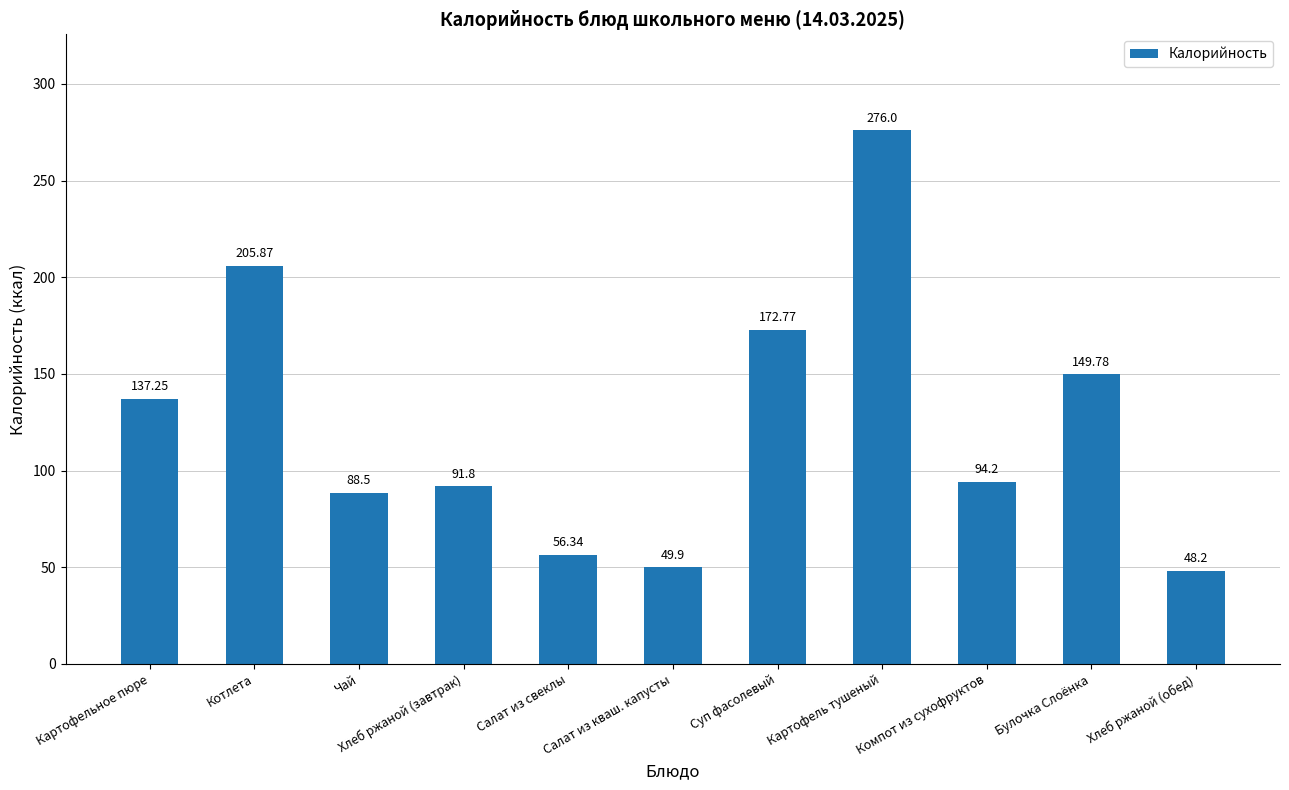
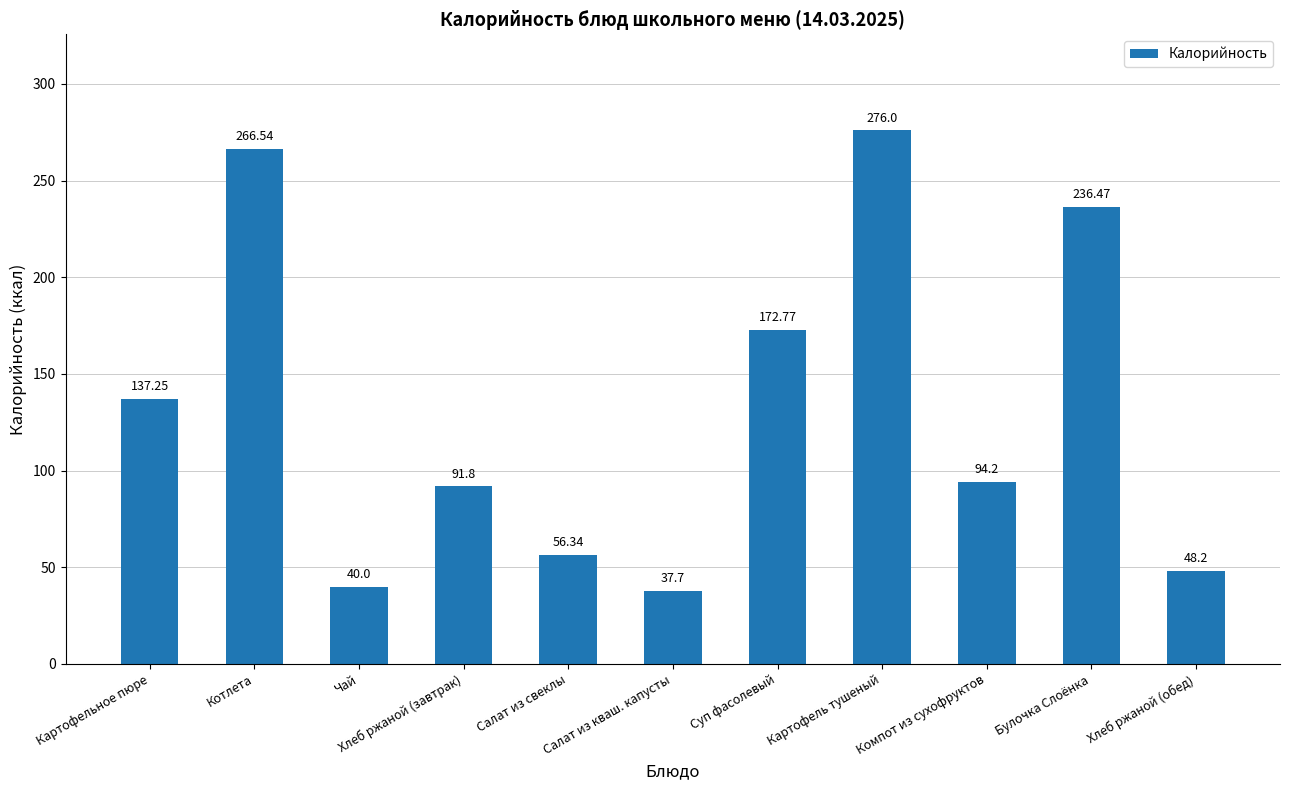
  {
    "Картофельное пюре": 137.25,
-   "Котлета": 205.87,
-   "Чай": 88.5,
+   "Котлета": 266.54,
+   "Чай": 40.0,
    "Хлеб ржаной (завтрак)": 91.8,
    "Салат из свеклы": 56.34,
-   "Салат из кваш. капусты": 49.9,
+   "Салат из кваш. капусты": 37.7,
    "Суп фасолевый": 172.77,
    "Картофель тушеный": 276.0,
    "Компот из сухофруктов": 94.2,
-   "Булочка Слоёнка": 149.78,
+   "Булочка Слоёнка": 236.47,
    "Хлеб ржаной (обед)": 48.2
  }
